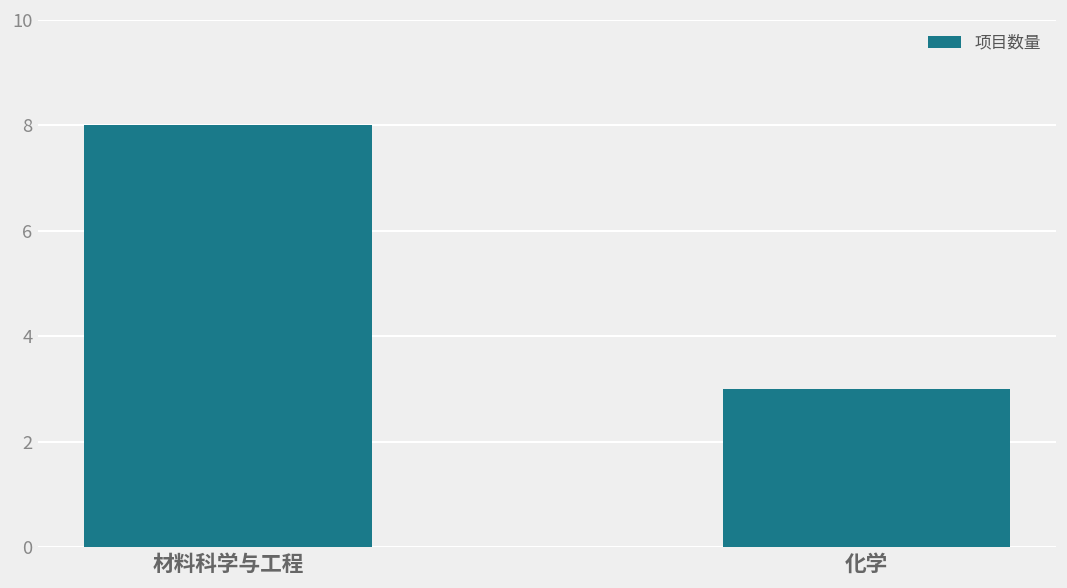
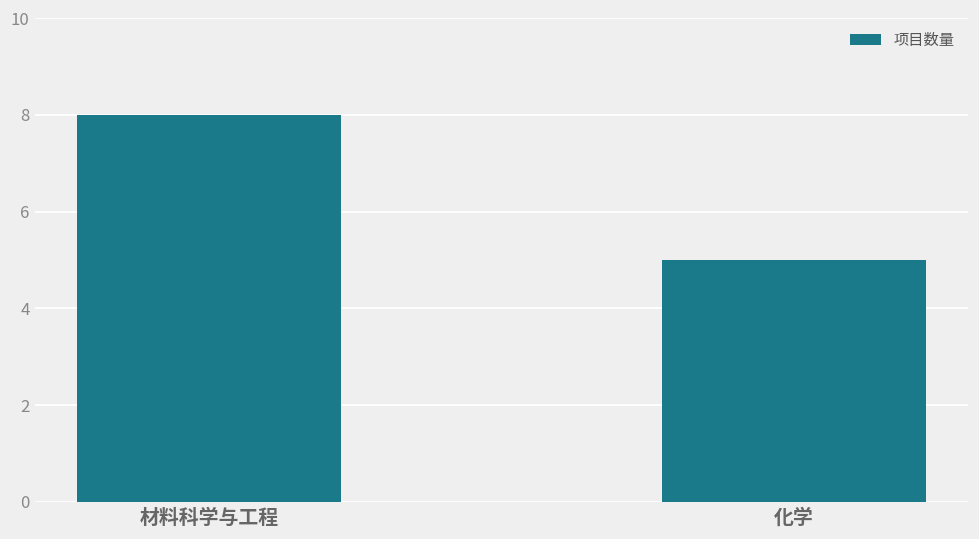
  {
    "材料科学与工程": 8,
-   "化学": 3
+   "化学": 5
  }
